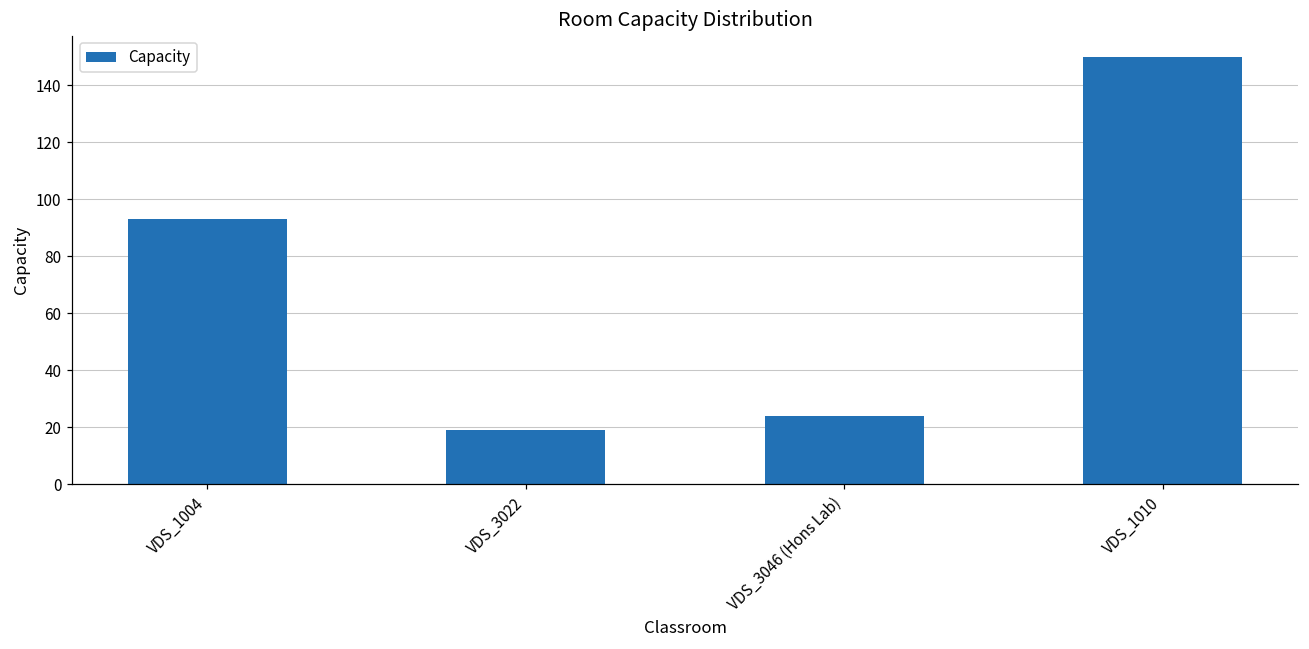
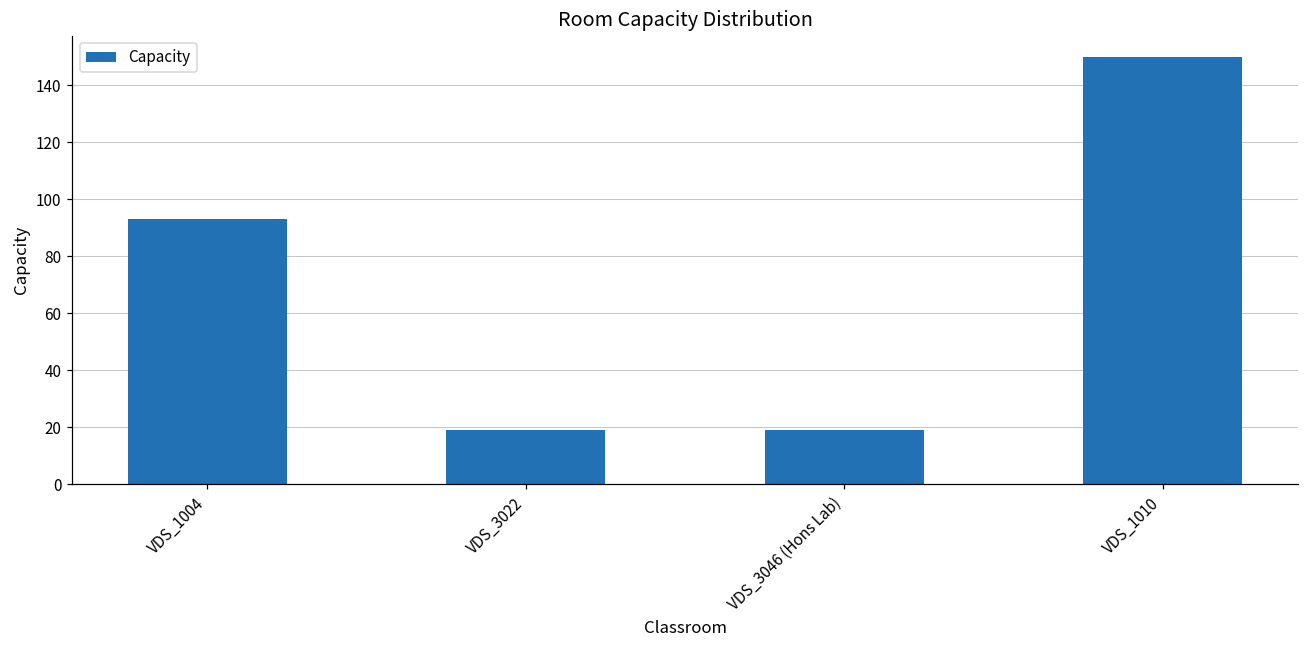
  {
    "VDS_1004": 93,
    "VDS_3022": 19,
-   "VDS_3046 (Hons Lab)": 24,
+   "VDS_3046 (Hons Lab)": 19,
    "VDS_1010": 150
  }
